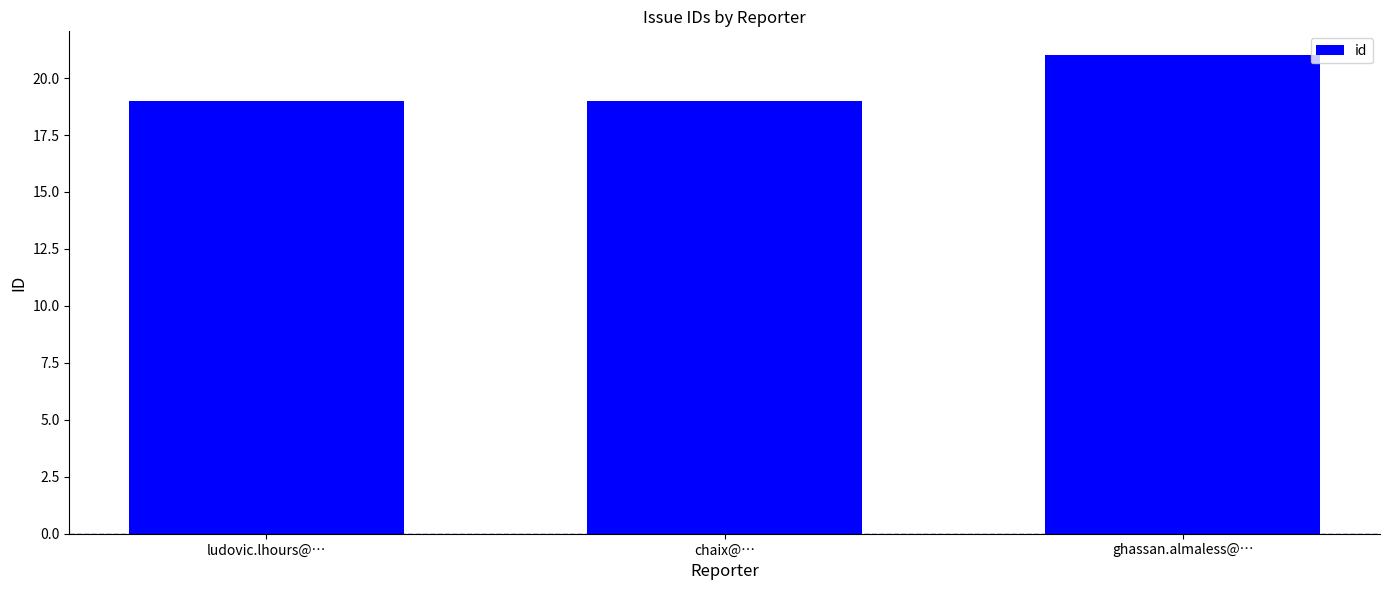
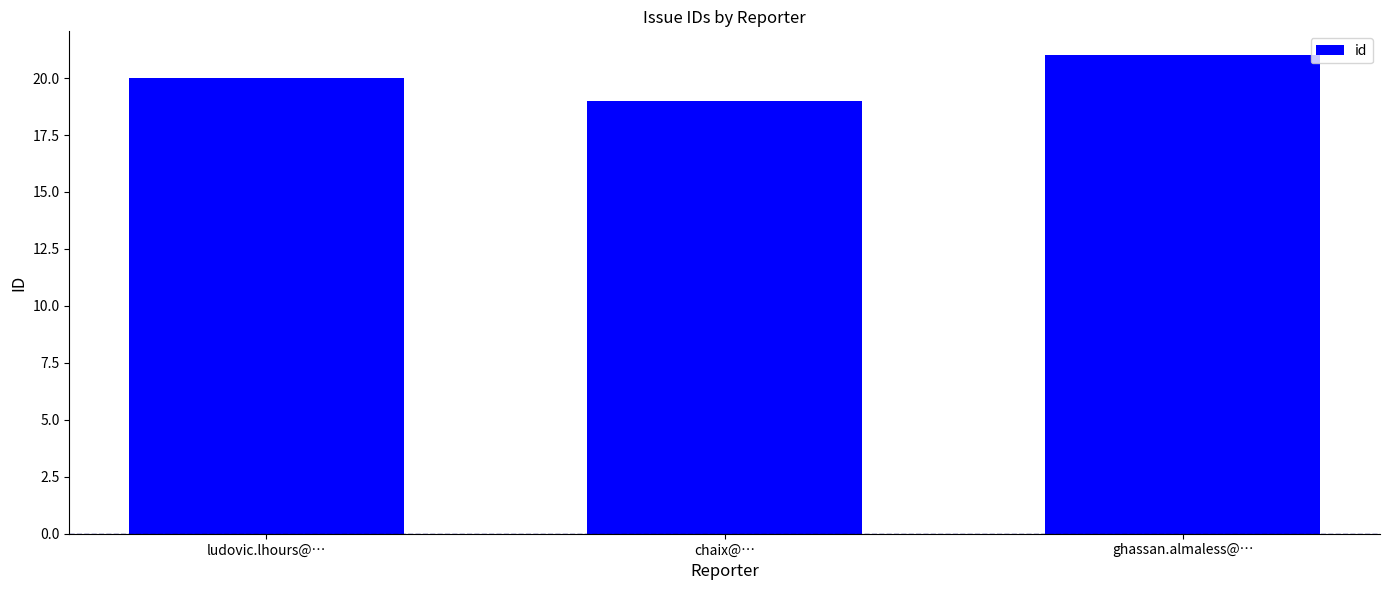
  {
-   "ludovic.lhours@…": 19,
+   "ludovic.lhours@…": 20,
    "chaix@…": 19,
    "ghassan.almaless@…": 21
  }
